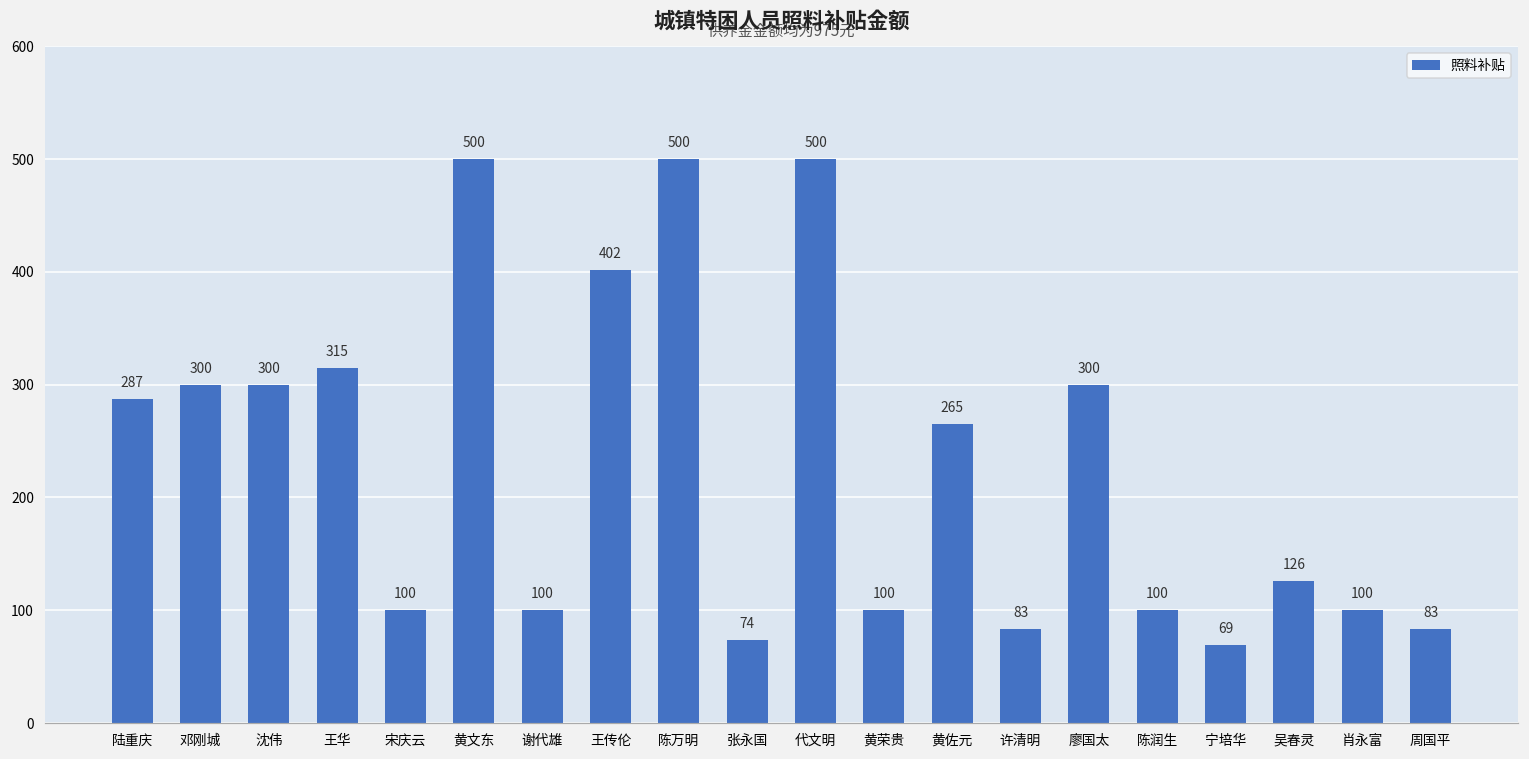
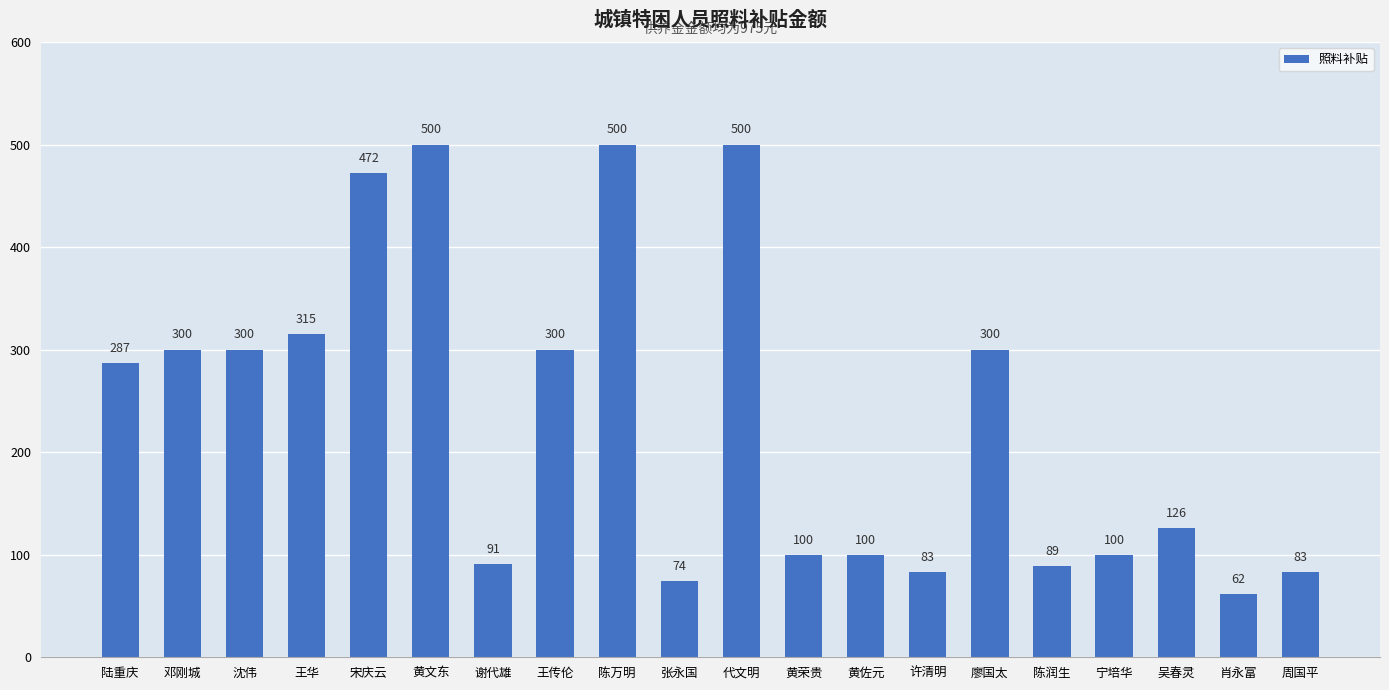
  {
    "陆重庆": 287,
    "邓刚城": 300,
    "沈伟": 300,
    "王华": 315,
-   "宋庆云": 100,
+   "宋庆云": 472,
    "黄文东": 500,
-   "谢代雄": 100,
-   "王传伦": 402,
+   "谢代雄": 91,
+   "王传伦": 300,
    "陈万明": 500,
    "张永国": 74,
    "代文明": 500,
    "黄荣贵": 100,
-   "黄佐元": 265,
+   "黄佐元": 100,
    "许清明": 83,
    "廖国太": 300,
-   "陈润生": 100,
-   "宁培华": 69,
+   "陈润生": 89,
+   "宁培华": 100,
    "吴春灵": 126,
-   "肖永富": 100,
+   "肖永富": 62,
    "周国平": 83
  }
